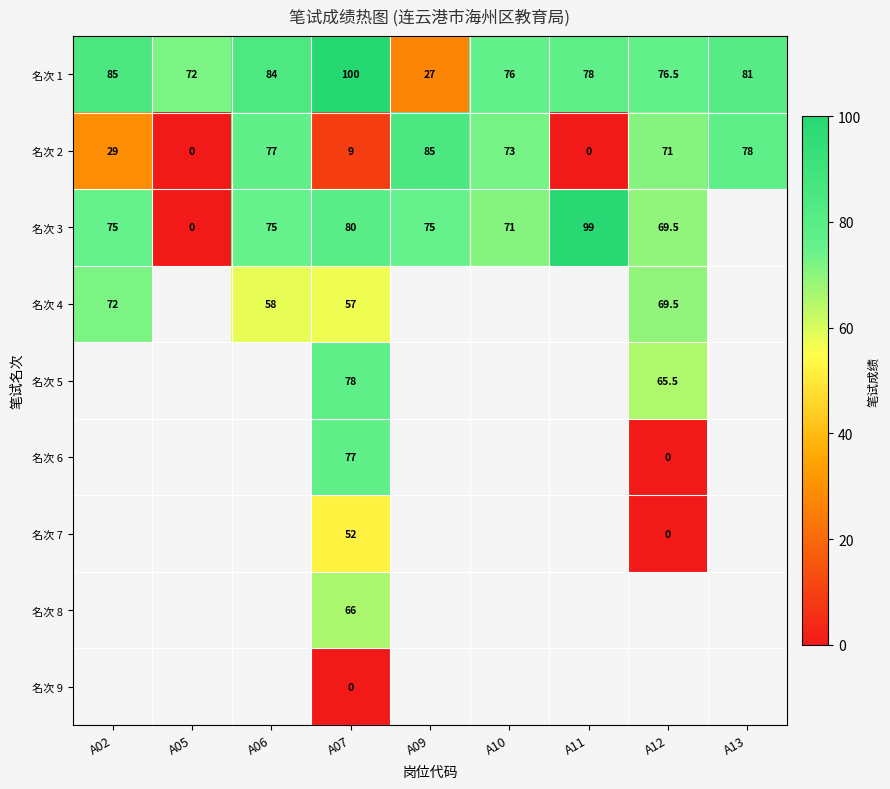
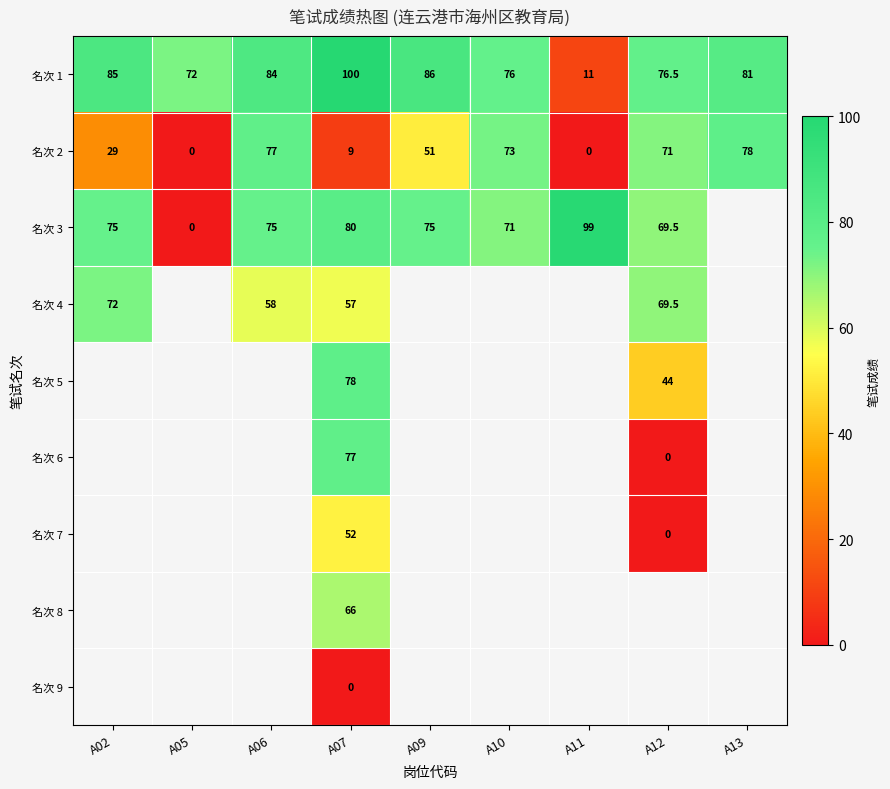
  {
    "名次 1": {
      "A02": 85,
      "A05": 72,
      "A06": 84,
      "A07": 100,
-     "A09": 27,
+     "A09": 86,
      "A10": 76,
-     "A11": 78,
+     "A11": 11,
      "A12": 76.5,
      "A13": 81
    },
    "名次 2": {
      "A02": 29,
      "A05": 0,
      "A06": 77,
      "A07": 9,
-     "A09": 85,
+     "A09": 51,
      "A10": 73,
      "A11": 0,
      "A12": 71,
      "A13": 78
    },
    "名次 3": {
      "A02": 75,
      "A05": 0,
      "A06": 75,
      "A07": 80,
      "A09": 75,
      "A10": 71,
      "A11": 99,
      "A12": 69.5
    },
    "名次 4": {
      "A02": 72,
      "A06": 58,
      "A07": 57,
      "A12": 69.5
    },
    "名次 5": {
      "A07": 78,
-     "A12": 65.5
+     "A12": 44
    },
    "名次 6": {
      "A07": 77,
      "A12": 0
    },
    "名次 7": {
      "A07": 52,
      "A12": 0
    },
    "名次 8": {
      "A07": 66
    },
    "名次 9": {
      "A07": 0
    }
  }
